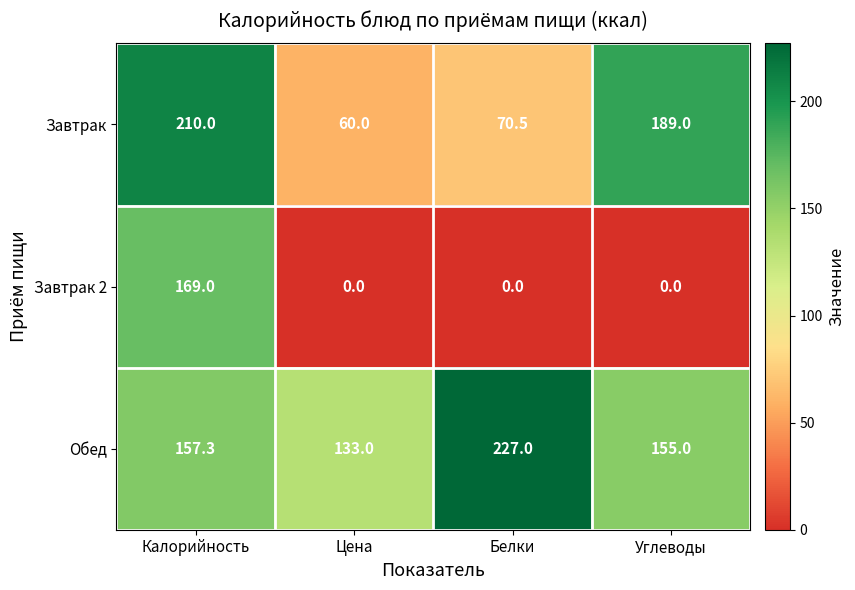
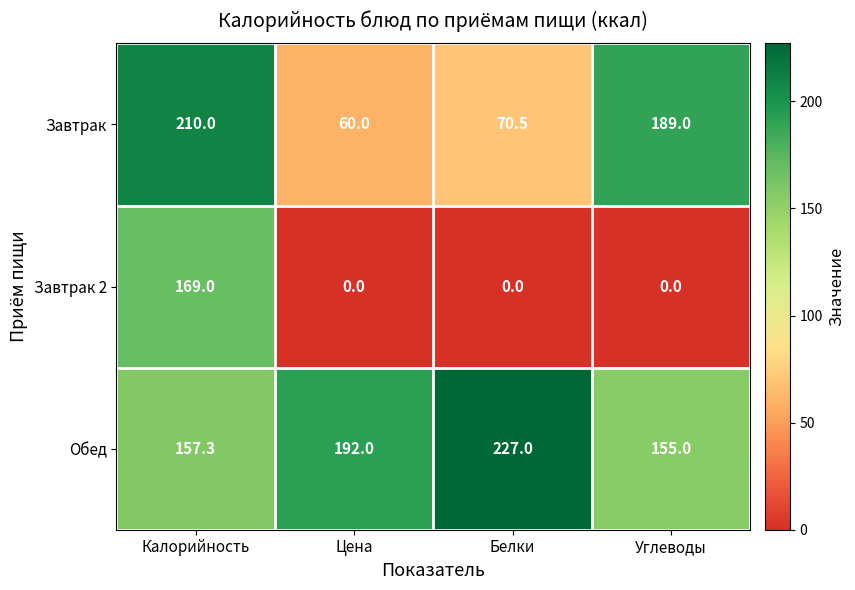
  {
    "Завтрак": {
      "Калорийность": 210.0,
      "Цена": 60.0,
      "Белки": 70.5,
      "Углеводы": 189.0
    },
    "Завтрак 2": {
      "Калорийность": 169.0,
      "Цена": 0.0,
      "Белки": 0.0,
      "Углеводы": 0.0
    },
    "Обед": {
      "Калорийность": 157.3,
-     "Цена": 133.0,
+     "Цена": 192.0,
      "Белки": 227.0,
      "Углеводы": 155.0
    }
  }
